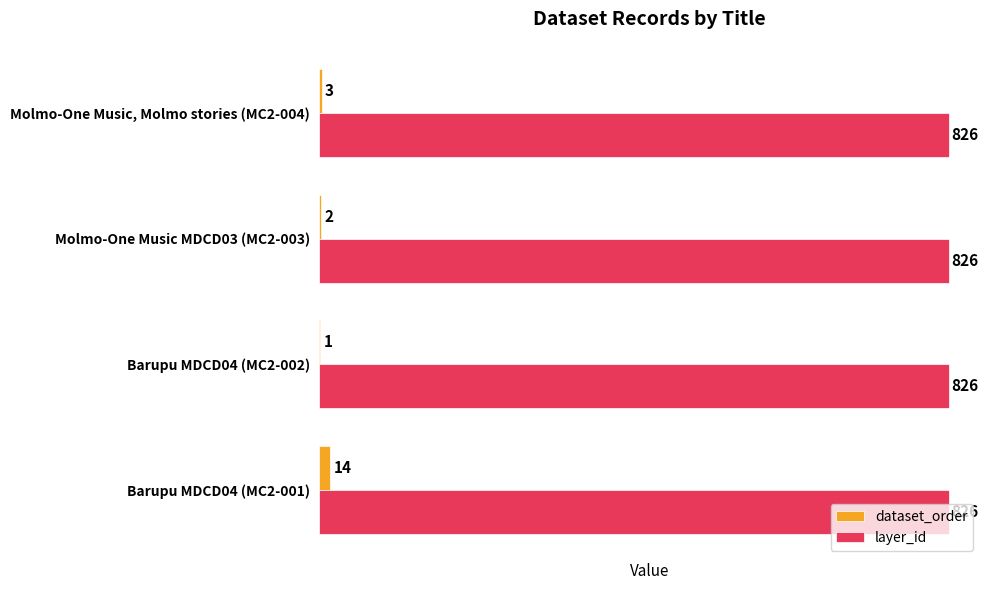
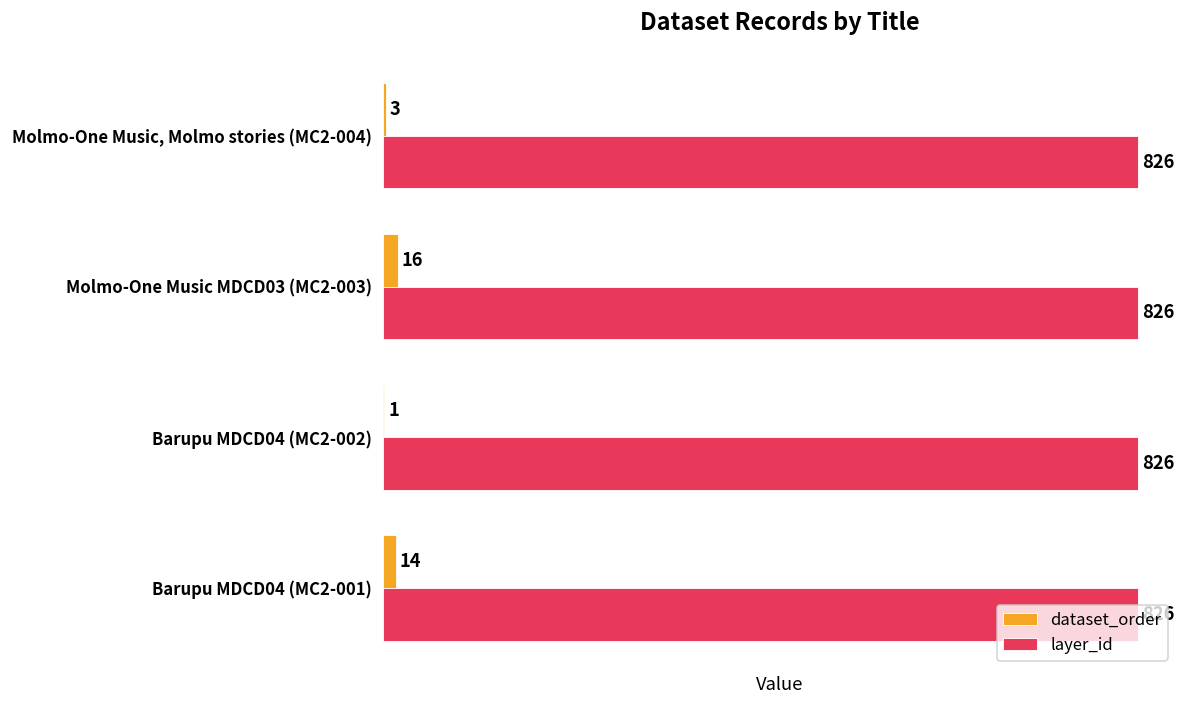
  {
    "dataset_order": {
      "Molmo-One Music, Molmo stories (MC2-004)": 3,
-     "Molmo-One Music MDCD03 (MC2-003)": 2,
+     "Molmo-One Music MDCD03 (MC2-003)": 16,
      "Barupu MDCD04 (MC2-002)": 1,
      "Barupu MDCD04 (MC2-001)": 14
    },
    "layer_id": {
      "Molmo-One Music, Molmo stories (MC2-004)": 826,
      "Molmo-One Music MDCD03 (MC2-003)": 826,
      "Barupu MDCD04 (MC2-002)": 826
    }
  }
